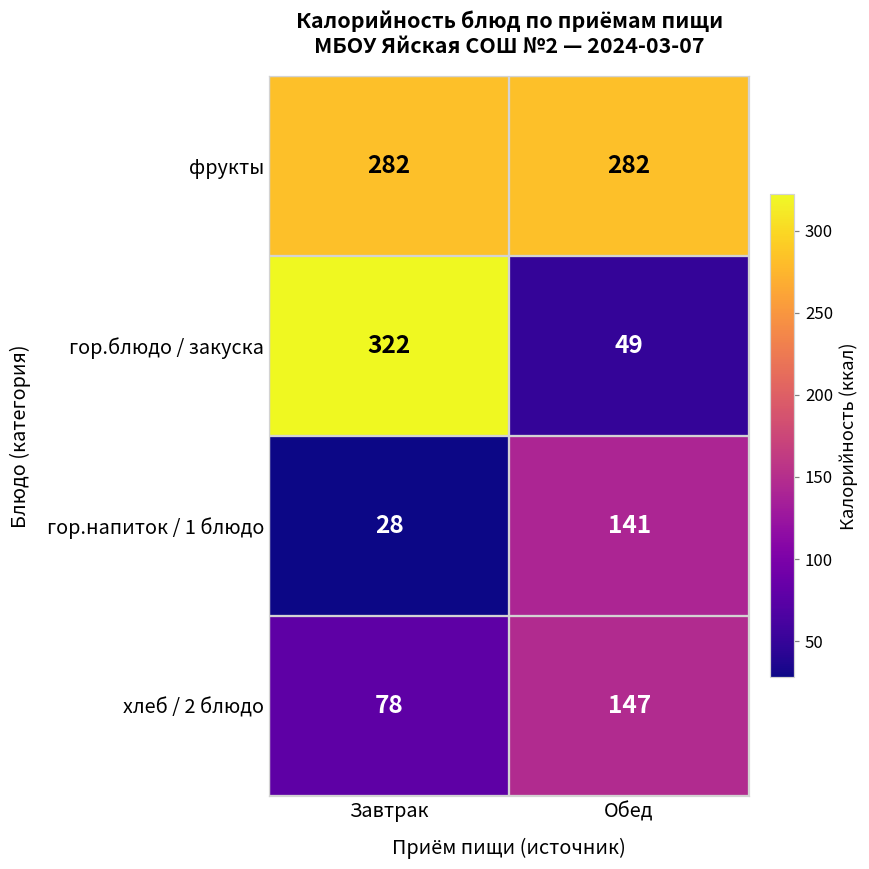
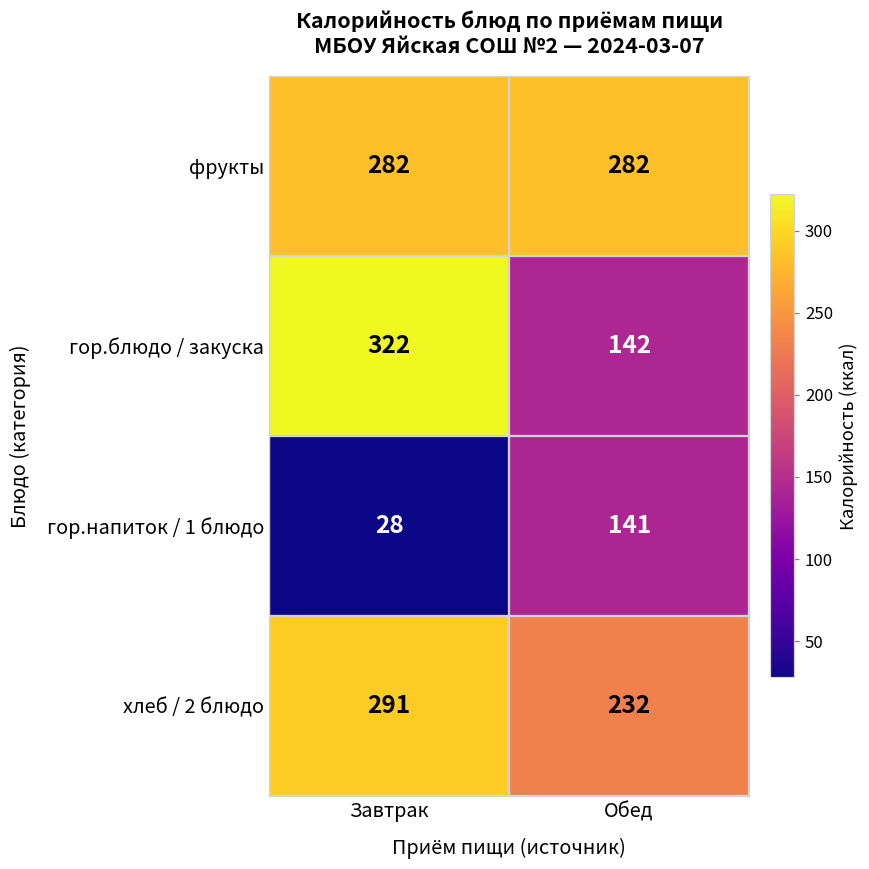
  {
    "фрукты": {
      "Завтрак": 282,
      "Обед": 282
    },
    "гор.блюдо / закуска": {
      "Завтрак": 322,
-     "Обед": 49
+     "Обед": 142
    },
    "гор.напиток / 1 блюдо": {
      "Завтрак": 28,
      "Обед": 141
    },
    "хлеб / 2 блюдо": {
-     "Завтрак": 78,
-     "Обед": 147
+     "Завтрак": 291,
+     "Обед": 232
    }
  }
